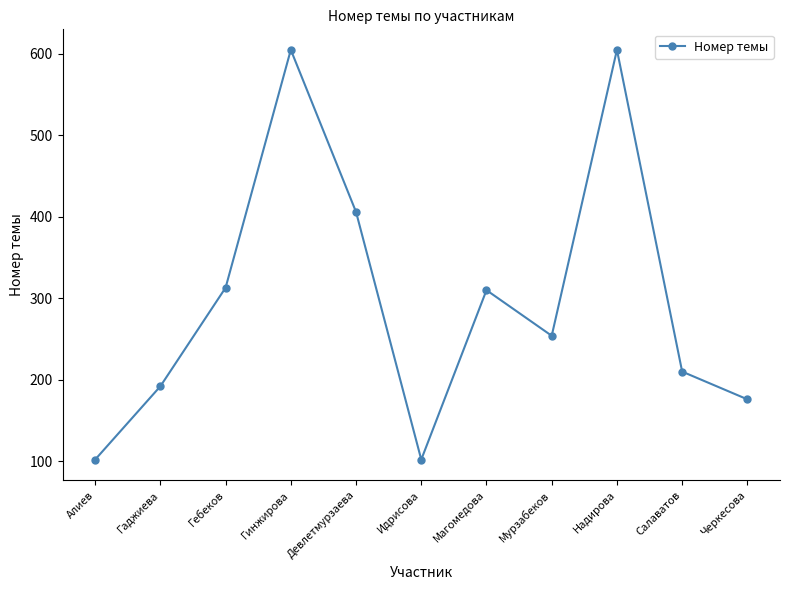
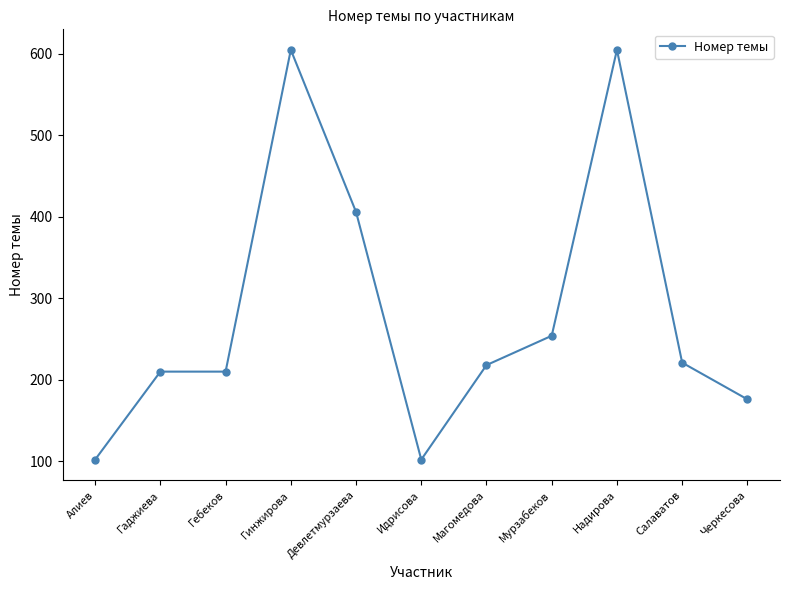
  {
    "Алиев": 100,
-   "Гаджиева": 190,
-   "Гебеков": 310,
+   "Гаджиева": 210,
+   "Гебеков": 210,
    "Гинжирова": 610,
    "Девлетмурзаева": 410,
    "Идрисова": 100,
-   "Магомедова": 310,
+   "Магомедова": 220,
    "Мурзабеков": 250,
    "Надирова": 610,
-   "Салаватов": 210,
+   "Салаватов": 220,
    "Черкесова": 180
  }
